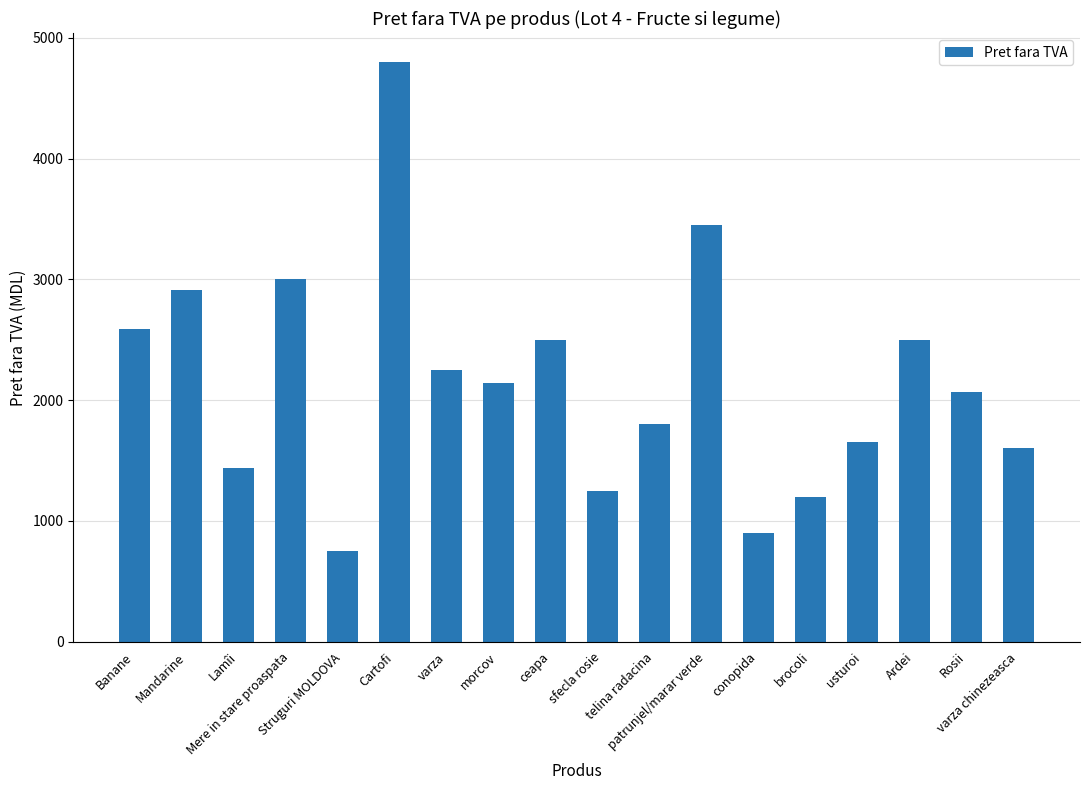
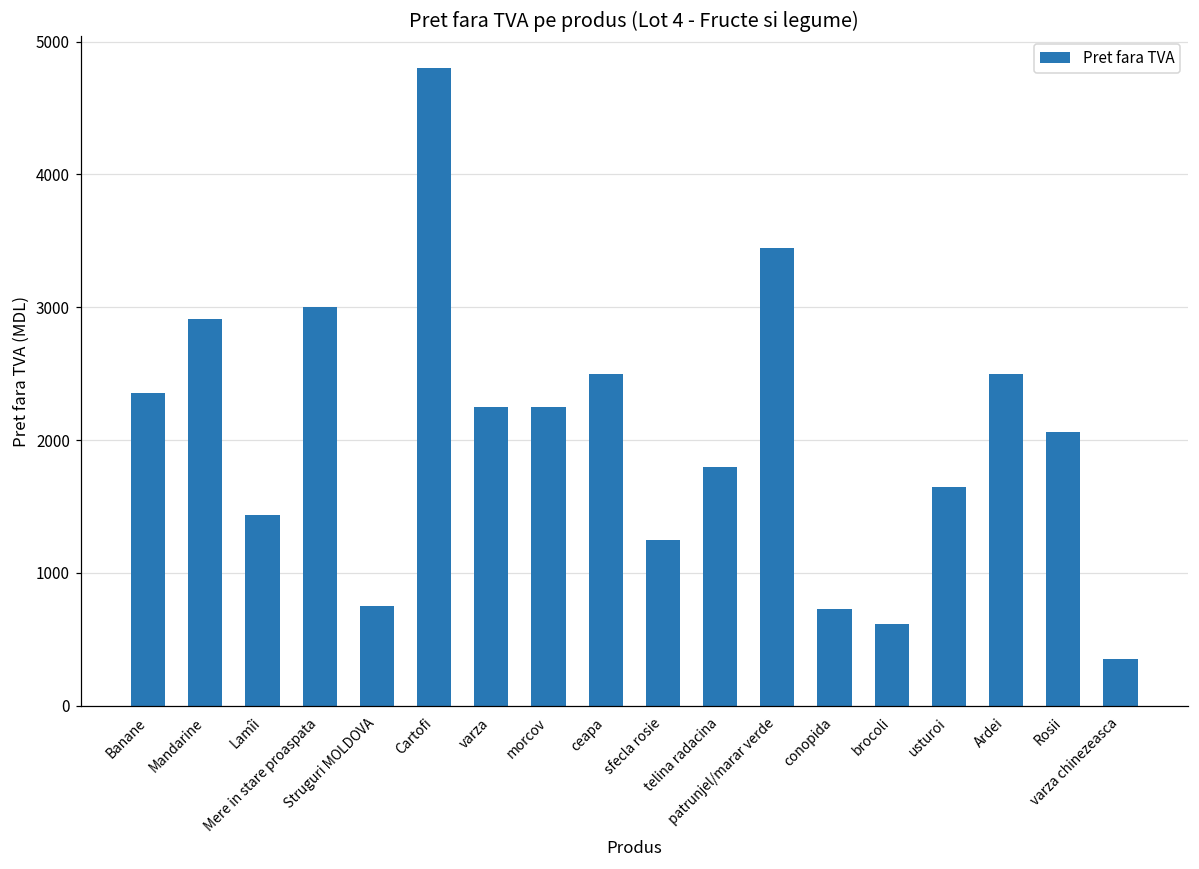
  {
-   "Banane": 2590,
+   "Banane": 2360,
    "Mandarine": 2910,
    "Lamîi": 1440,
    "Mere in stare proaspata": 3000,
    "Struguri MOLDOVA": 750,
    "Cartofi": 4800,
    "varza": 2250,
-   "morcov": 2140,
+   "morcov": 2250,
    "ceapa": 2500,
    "sfecla rosie": 1250,
    "telina radacina": 1800,
    "patrunjel/marar verde": 3450,
-   "conopida": 900,
-   "brocoli": 1200,
+   "conopida": 730,
+   "brocoli": 610,
    "usturoi": 1650,
    "Ardei": 2500,
    "Rosii": 2070,
-   "varza chinezeasca": 1600
+   "varza chinezeasca": 350
  }
